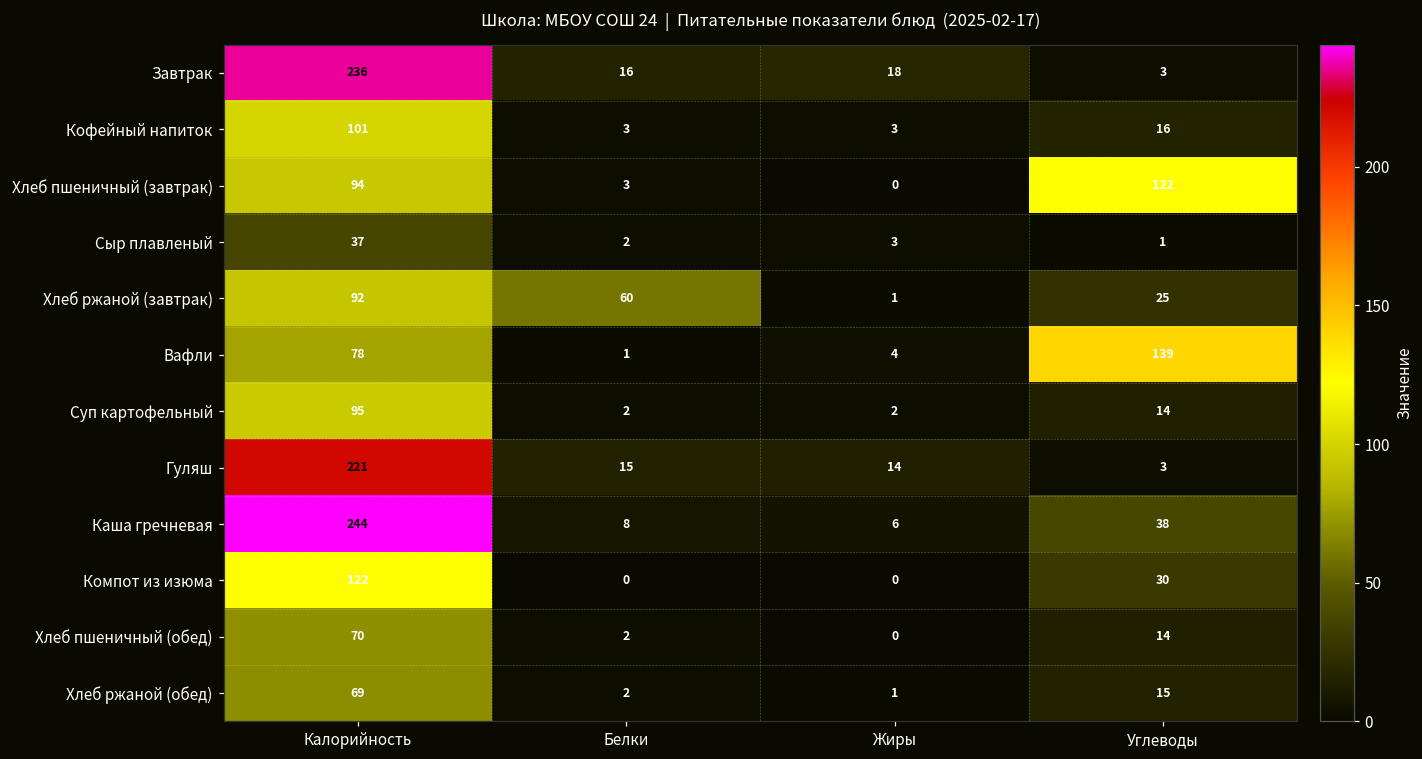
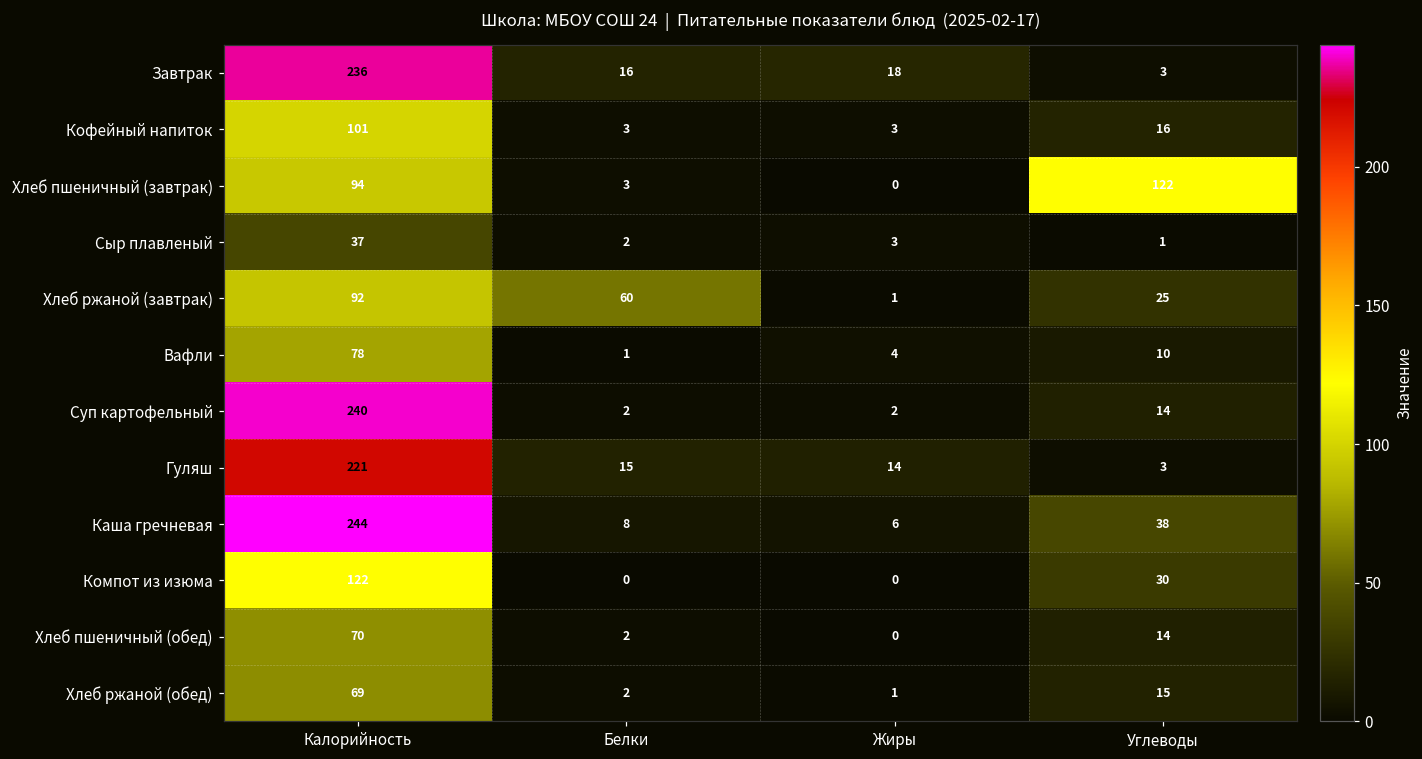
  {
    "Завтрак": {
      "Калорийность": 236,
      "Белки": 16,
      "Жиры": 18,
      "Углеводы": 3
    },
    "Кофейный напиток": {
      "Калорийность": 101,
      "Белки": 3,
      "Жиры": 3,
      "Углеводы": 16
    },
    "Хлеб пшеничный (завтрак)": {
      "Калорийность": 94,
      "Белки": 3,
      "Жиры": 0,
      "Углеводы": 122
    },
    "Сыр плавленый": {
      "Калорийность": 37,
      "Белки": 2,
      "Жиры": 3,
      "Углеводы": 1
    },
    "Хлеб ржаной (завтрак)": {
      "Калорийность": 92,
      "Белки": 60,
      "Жиры": 1,
      "Углеводы": 25
    },
    "Вафли": {
      "Калорийность": 78,
      "Белки": 1,
      "Жиры": 4,
-     "Углеводы": 139
+     "Углеводы": 10
    },
    "Суп картофельный": {
-     "Калорийность": 95,
+     "Калорийность": 240,
      "Белки": 2,
      "Жиры": 2,
      "Углеводы": 14
    },
    "Гуляш": {
      "Калорийность": 221,
      "Белки": 15,
      "Жиры": 14,
      "Углеводы": 3
    },
    "Каша гречневая": {
      "Калорийность": 244,
      "Белки": 8,
      "Жиры": 6,
      "Углеводы": 38
    },
    "Компот из изюма": {
      "Калорийность": 122,
      "Белки": 0,
      "Жиры": 0,
      "Углеводы": 30
    },
    "Хлеб пшеничный (обед)": {
      "Калорийность": 70,
      "Белки": 2,
      "Жиры": 0,
      "Углеводы": 14
    },
    "Хлеб ржаной (обед)": {
      "Калорийность": 69,
      "Белки": 2,
      "Жиры": 1,
      "Углеводы": 15
    }
  }
